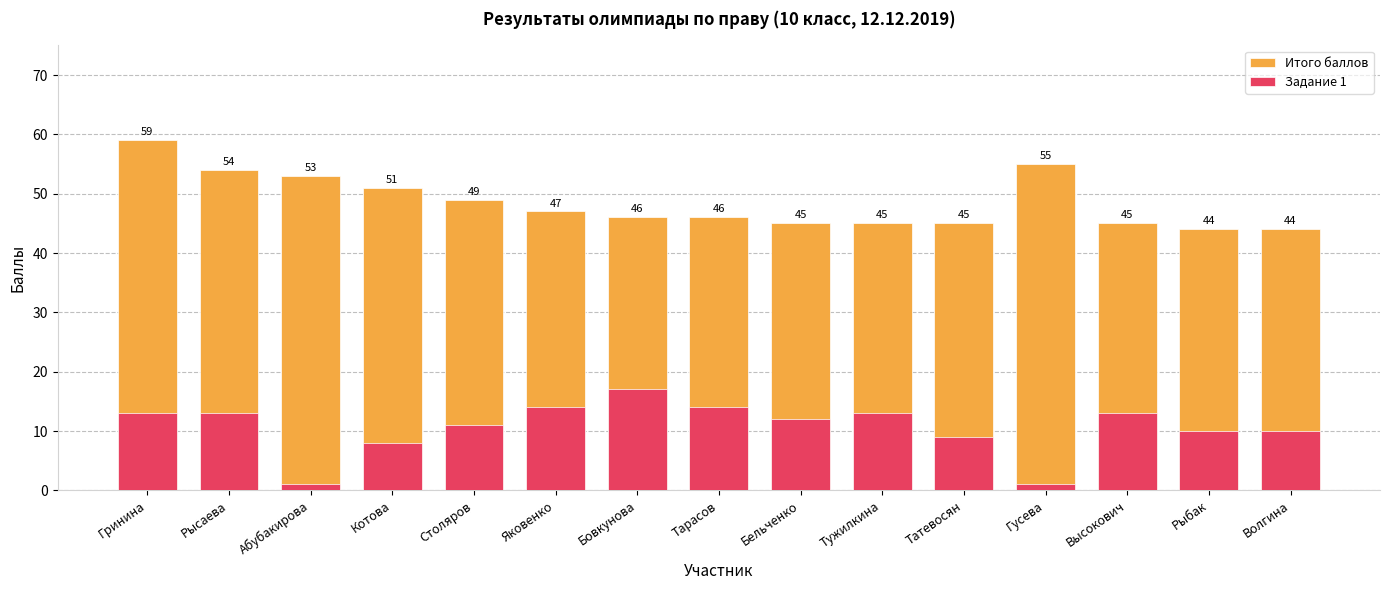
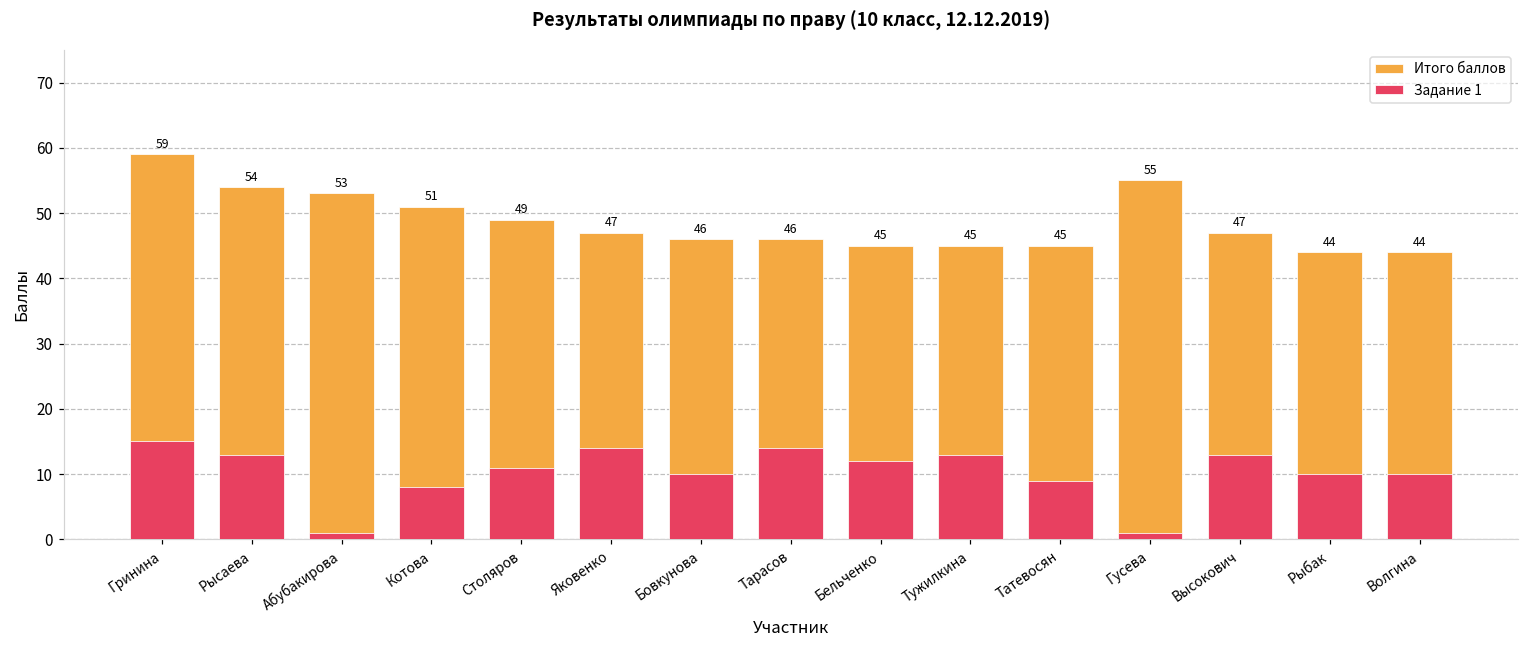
  {
    "Итого баллов": {
      "Гринина": 59,
      "Рысаева": 54,
      "Абубакирова": 53,
      "Котова": 51,
      "Столяров": 49,
      "Яковенко": 47,
      "Бовкунова": 46,
      "Тарасов": 46,
      "Бельченко": 45,
      "Тужилкина": 45,
      "Татевосян": 45,
      "Гусева": 55,
-     "Высокович": 45,
+     "Высокович": 47,
      "Рыбак": 44,
      "Волгина": 44
    },
    "Задание 1": {
-     "Гринина": 13,
-     "Бовкунова": 17
+     "Гринина": 15,
+     "Бовкунова": 10
    }
  }
